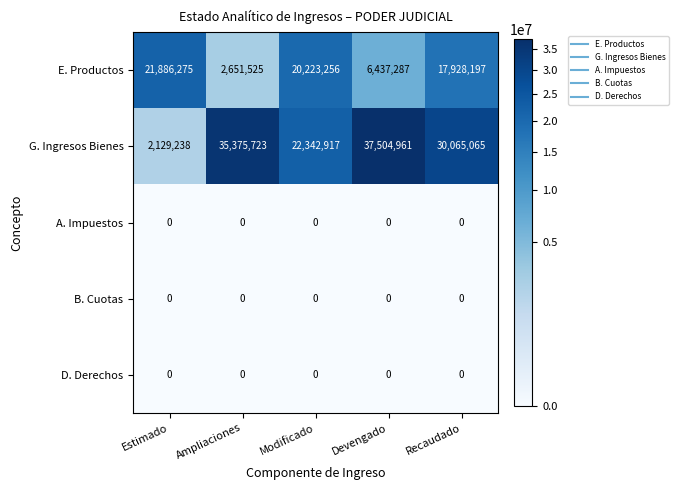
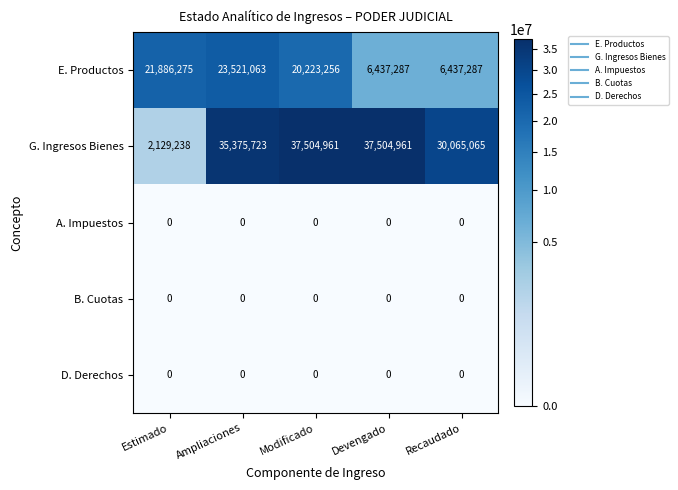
  {
    "E. Productos": {
      "Estimado": "21,886,275",
-     "Ampliaciones": "2,651,525",
+     "Ampliaciones": "23,521,063",
      "Modificado": "20,223,256",
      "Devengado": "6,437,287",
-     "Recaudado": "17,928,197"
+     "Recaudado": "6,437,287"
    },
    "G. Ingresos Bienes": {
      "Estimado": "2,129,238",
      "Ampliaciones": "35,375,723",
-     "Modificado": "22,342,917",
+     "Modificado": "37,504,961",
      "Devengado": "37,504,961",
      "Recaudado": "30,065,065"
    },
    "A. Impuestos": {
      "Estimado": "0",
      "Ampliaciones": "0",
      "Modificado": "0",
      "Devengado": "0",
      "Recaudado": "0"
    },
    "B. Cuotas": {
      "Estimado": "0",
      "Ampliaciones": "0",
      "Modificado": "0",
      "Devengado": "0",
      "Recaudado": "0"
    },
    "D. Derechos": {
      "Estimado": "0",
      "Ampliaciones": "0",
      "Modificado": "0",
      "Devengado": "0",
      "Recaudado": "0"
    }
  }
